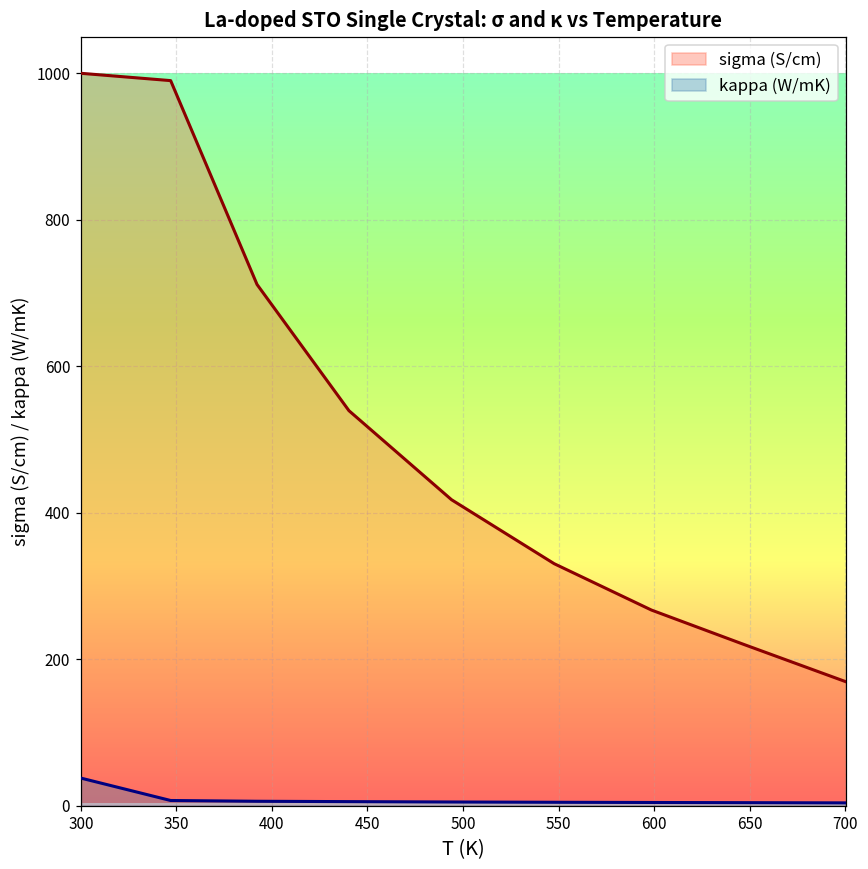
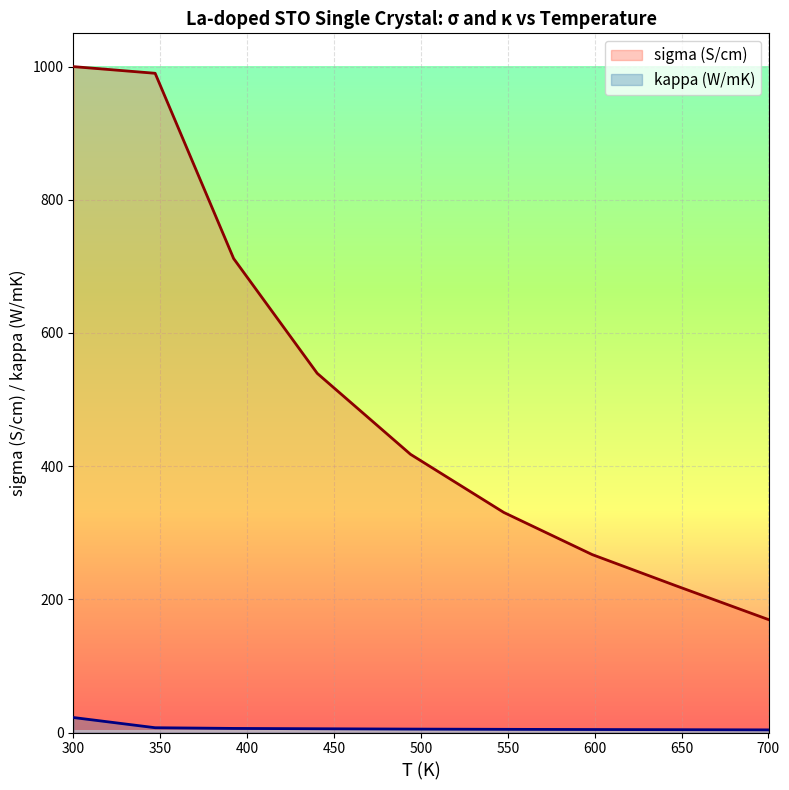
  {
    "sigma (S/cm)": {
      "300": 1000,
      "700": 170
    },
    "kappa (W/mK)": {
-     "300": 40,
+     "300": 20,
      "700": 0
    }
  }
